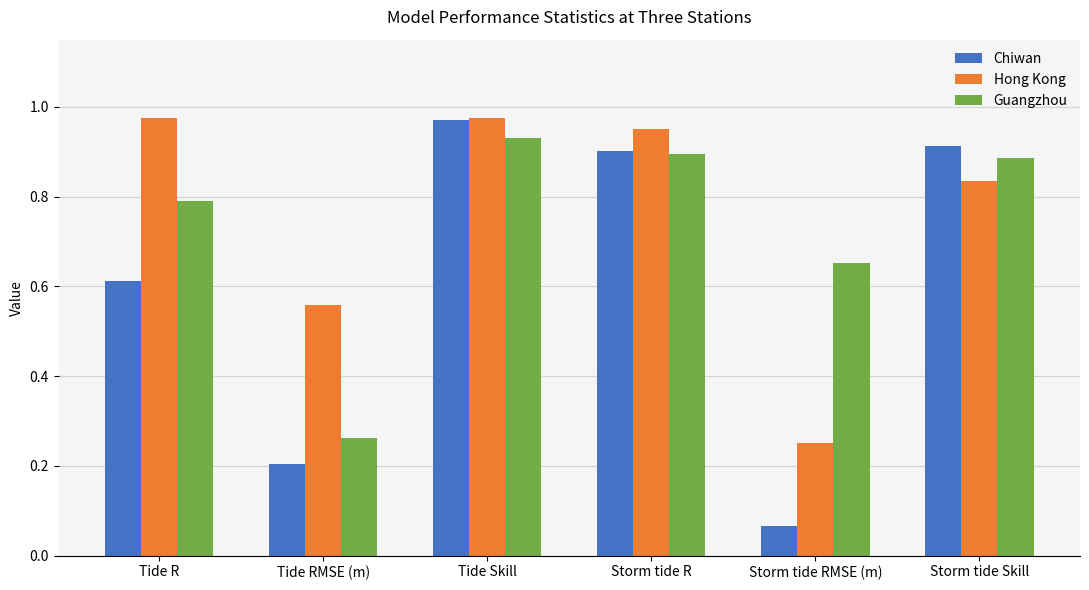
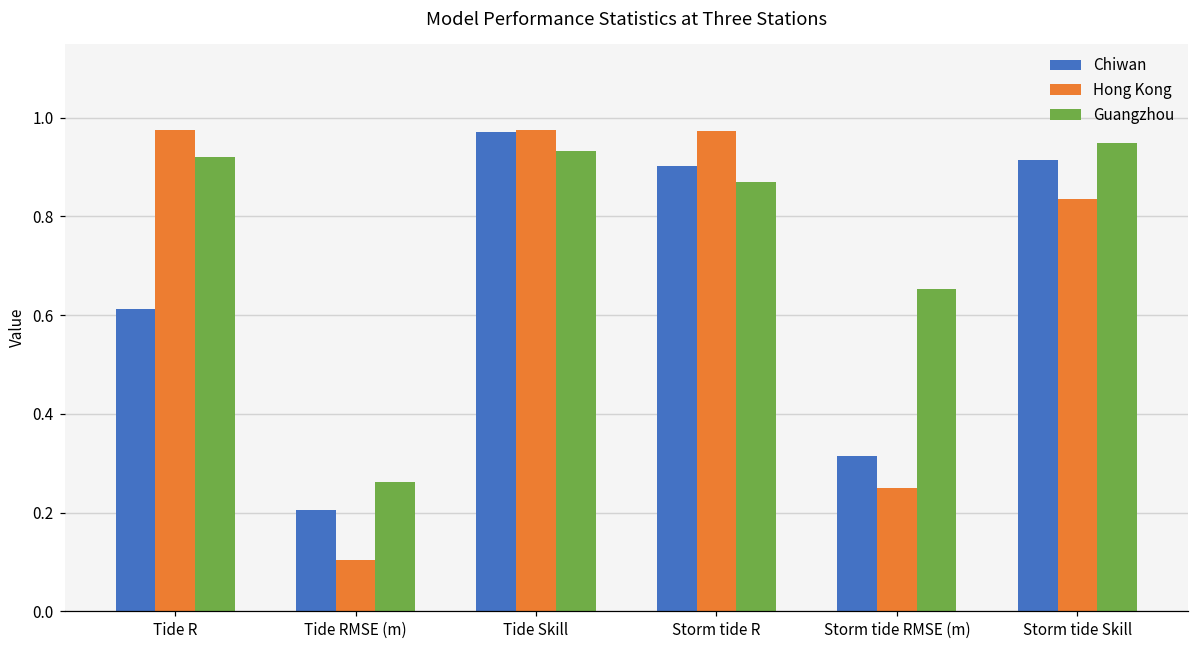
  {
    "Chiwan": {
      "Tide R": 0.61,
      "Tide RMSE (m)": 0.20,
      "Tide Skill": 0.97,
      "Storm tide R": 0.90,
-     "Storm tide RMSE (m)": 0.07,
+     "Storm tide RMSE (m)": 0.31,
      "Storm tide Skill": 0.91
    },
    "Hong Kong": {
      "Tide R": 0.97,
-     "Tide RMSE (m)": 0.56,
+     "Tide RMSE (m)": 0.10,
      "Tide Skill": 0.97,
-     "Storm tide R": 0.95,
+     "Storm tide R": 0.97,
      "Storm tide RMSE (m)": 0.25,
      "Storm tide Skill": 0.83
    },
    "Guangzhou": {
-     "Tide R": 0.79,
+     "Tide R": 0.92,
      "Tide RMSE (m)": 0.26,
      "Tide Skill": 0.93,
-     "Storm tide R": 0.90,
+     "Storm tide R": 0.87,
      "Storm tide RMSE (m)": 0.65,
-     "Storm tide Skill": 0.89
+     "Storm tide Skill": 0.95
    }
  }
